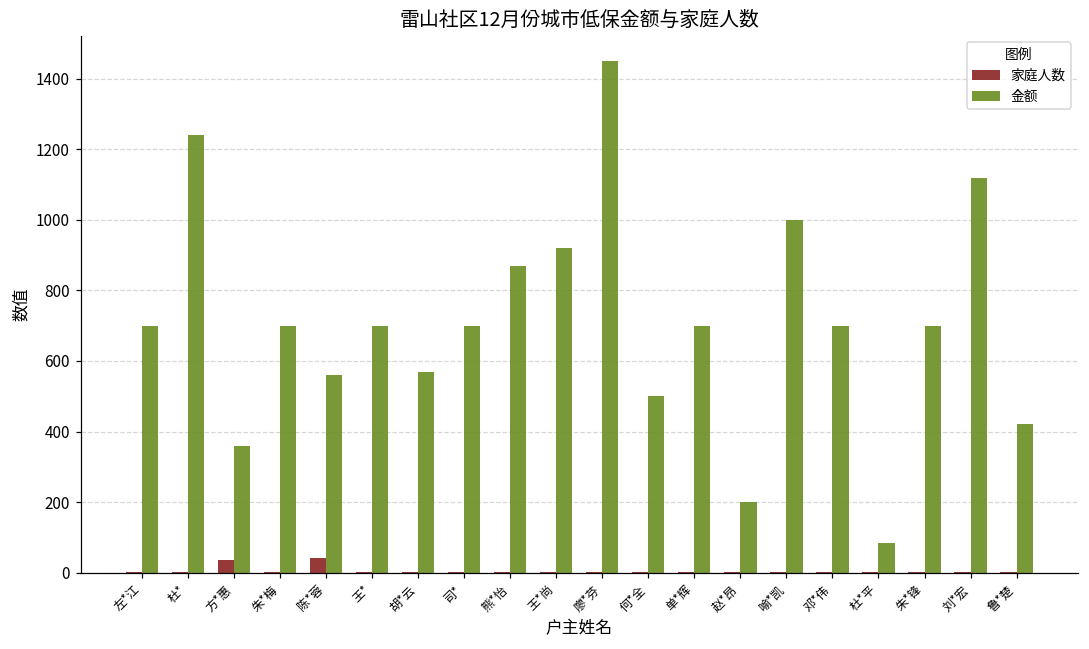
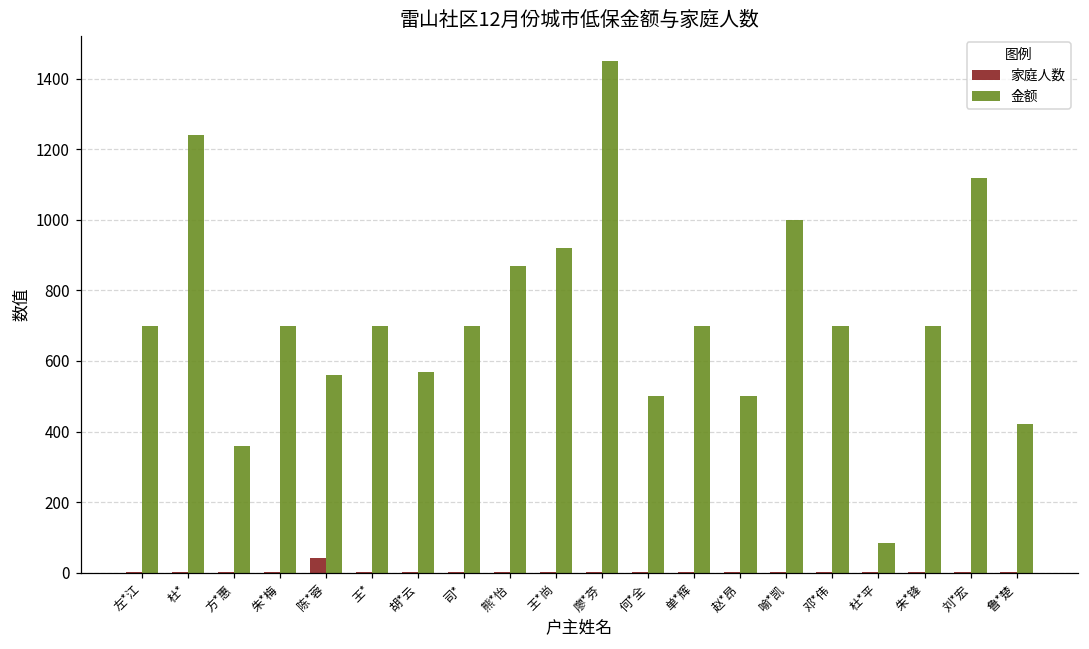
  {
    "家庭人数": {
-     "方*惠": 40,
+     "方*惠": 0,
      "陈*蓉": 40
    },
    "金额": {
      "左*江": 700,
      "杜*": 1240,
      "方*惠": 360,
      "朱*梅": 700,
      "陈*蓉": 560,
      "王*": 700,
      "胡*云": 570,
      "司*": 700,
      "熊*怡": 870,
      "王*尚": 920,
      "廖*芬": 1450,
      "何*全": 500,
      "单*辉": 700,
-     "赵*昂": 200,
+     "赵*昂": 500,
      "喻*凯": 1000,
      "邓*伟": 700,
      "杜*平": 90,
      "朱*锋": 700,
      "刘*宏": 1120,
      "鲁*楚": 420
    }
  }
